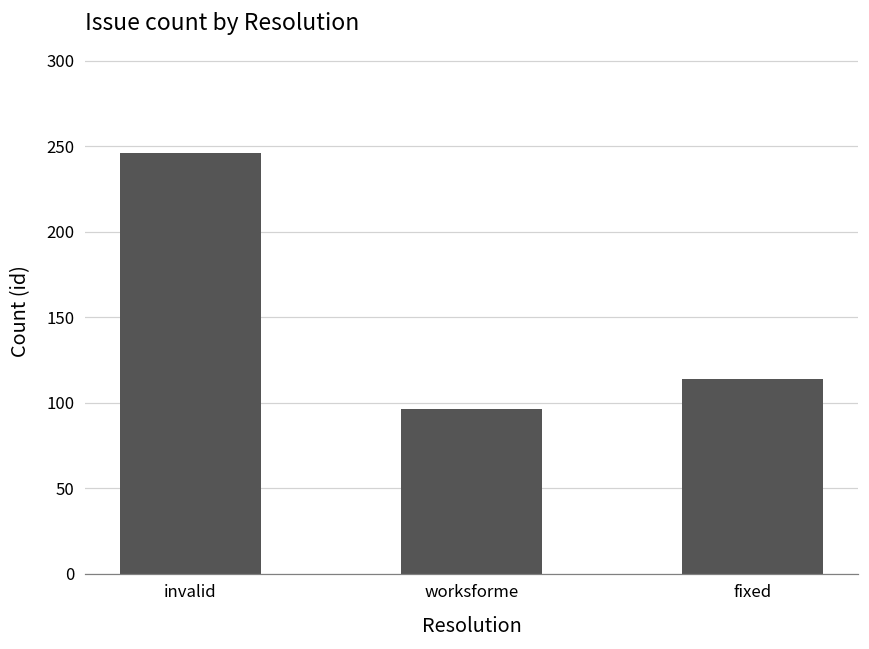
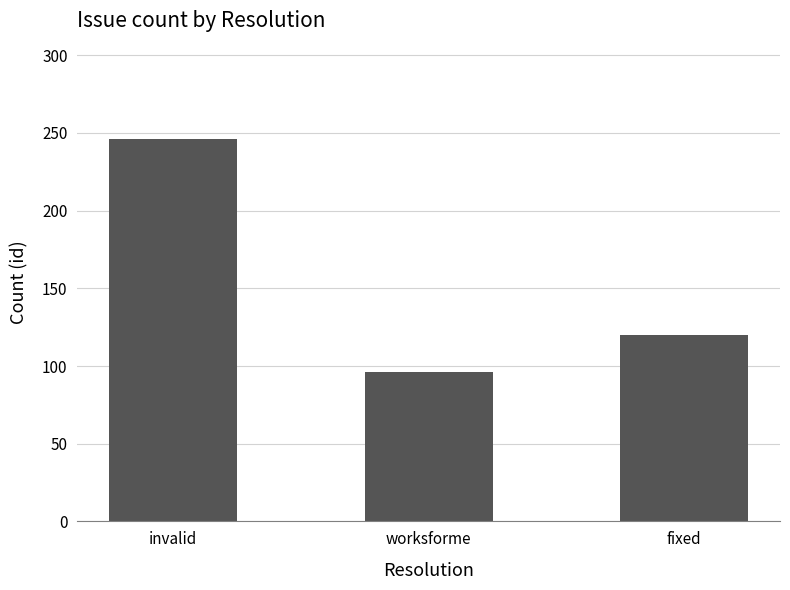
  {
    "invalid": 246,
    "worksforme": 96,
-   "fixed": 114
+   "fixed": 120
  }
